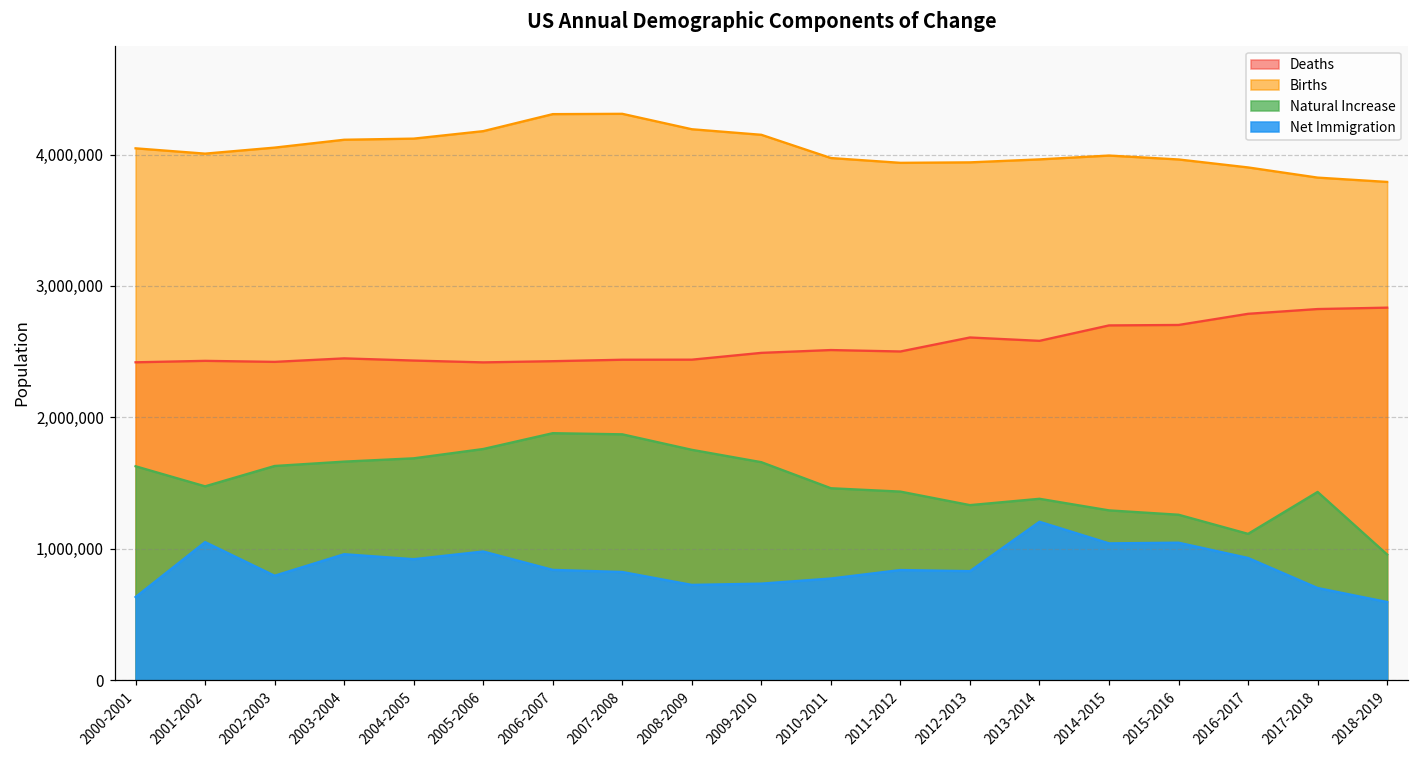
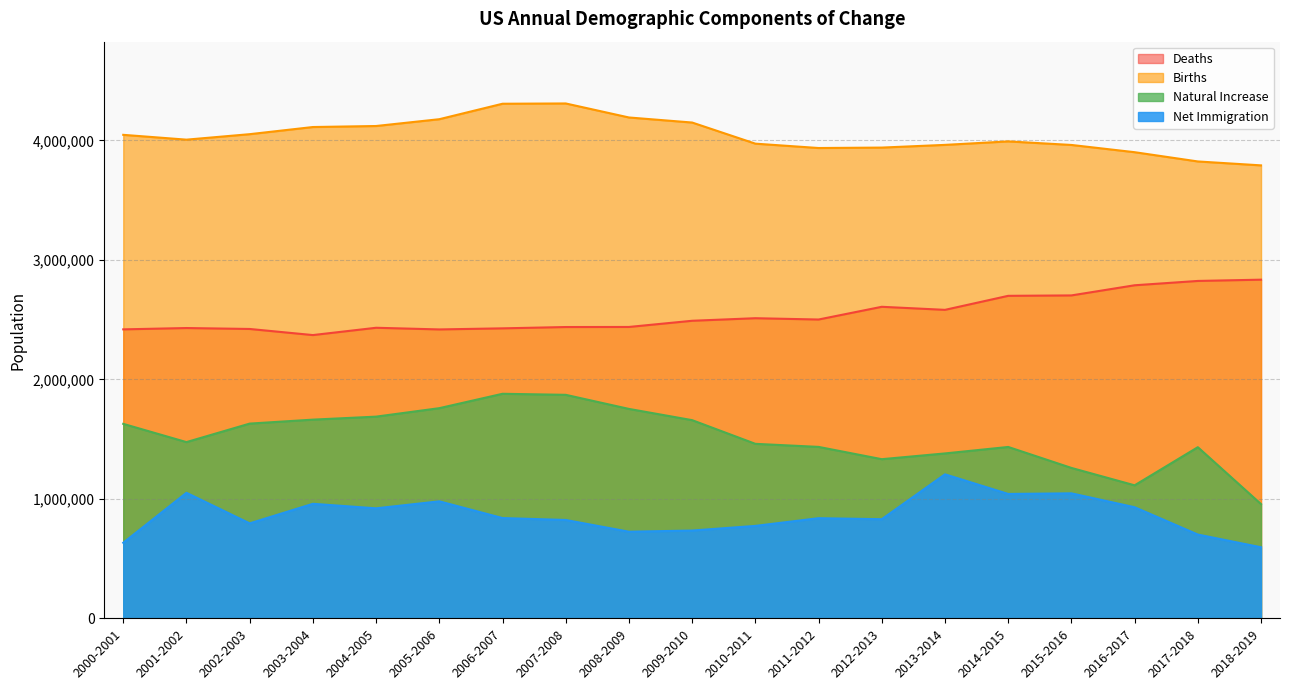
  {
    "Deaths": {
      "2000-2001": "2,420,000",
      "2001-2002": "2,430,000",
      "2002-2003": "2,420,000",
-     "2003-2004": "2,450,000",
+     "2003-2004": "2,370,000",
      "2004-2005": "2,430,000",
      "2005-2006": "2,420,000",
      "2006-2007": "2,430,000",
      "2007-2008": "2,440,000",
      "2008-2009": "2,440,000",
      "2009-2010": "2,490,000",
      "2010-2011": "2,510,000",
      "2011-2012": "2,500,000",
      "2012-2013": "2,610,000",
      "2013-2014": "2,580,000",
      "2014-2015": "2,700,000",
      "2015-2016": "2,700,000",
      "2016-2017": "2,790,000",
      "2017-2018": "2,820,000",
      "2018-2019": "2,840,000"
    },
    "Births": {
      "2000-2001": "4,050,000",
      "2001-2002": "4,010,000",
      "2002-2003": "4,050,000",
      "2003-2004": "4,110,000",
      "2004-2005": "4,120,000",
      "2005-2006": "4,180,000",
      "2006-2007": "4,310,000",
      "2007-2008": "4,310,000",
      "2008-2009": "4,190,000",
      "2009-2010": "4,150,000",
      "2010-2011": "3,970,000",
      "2011-2012": "3,940,000",
      "2012-2013": "3,940,000",
      "2013-2014": "3,960,000",
      "2014-2015": "3,990,000",
      "2015-2016": "3,960,000",
      "2016-2017": "3,900,000",
      "2017-2018": "3,820,000",
      "2018-2019": "3,790,000"
    },
    "Natural Increase": {
      "2000-2001": "1,630,000",
      "2001-2002": "1,480,000",
      "2002-2003": "1,630,000",
      "2003-2004": "1,660,000",
      "2004-2005": "1,690,000",
      "2005-2006": "1,760,000",
      "2006-2007": "1,880,000",
      "2007-2008": "1,870,000",
      "2008-2009": "1,750,000",
      "2009-2010": "1,660,000",
      "2010-2011": "1,460,000",
      "2011-2012": "1,440,000",
      "2012-2013": "1,330,000",
      "2013-2014": "1,380,000",
-     "2014-2015": "1,290,000",
+     "2014-2015": "1,430,000",
      "2015-2016": "1,260,000",
      "2016-2017": "1,110,000",
      "2017-2018": "1,430,000",
      "2018-2019": "960,000"
    },
    "Net Immigration": {
      "2000-2001": "630,000",
      "2001-2002": "1,050,000",
      "2002-2003": "800,000",
      "2003-2004": "960,000",
      "2004-2005": "920,000",
      "2005-2006": "980,000",
      "2006-2007": "840,000",
      "2007-2008": "820,000",
      "2008-2009": "730,000",
      "2009-2010": "740,000",
      "2010-2011": "770,000",
      "2011-2012": "840,000",
      "2012-2013": "830,000",
      "2013-2014": "1,210,000",
      "2014-2015": "1,040,000",
      "2015-2016": "1,050,000",
      "2016-2017": "930,000",
      "2017-2018": "700,000",
      "2018-2019": "600,000"
    }
  }
